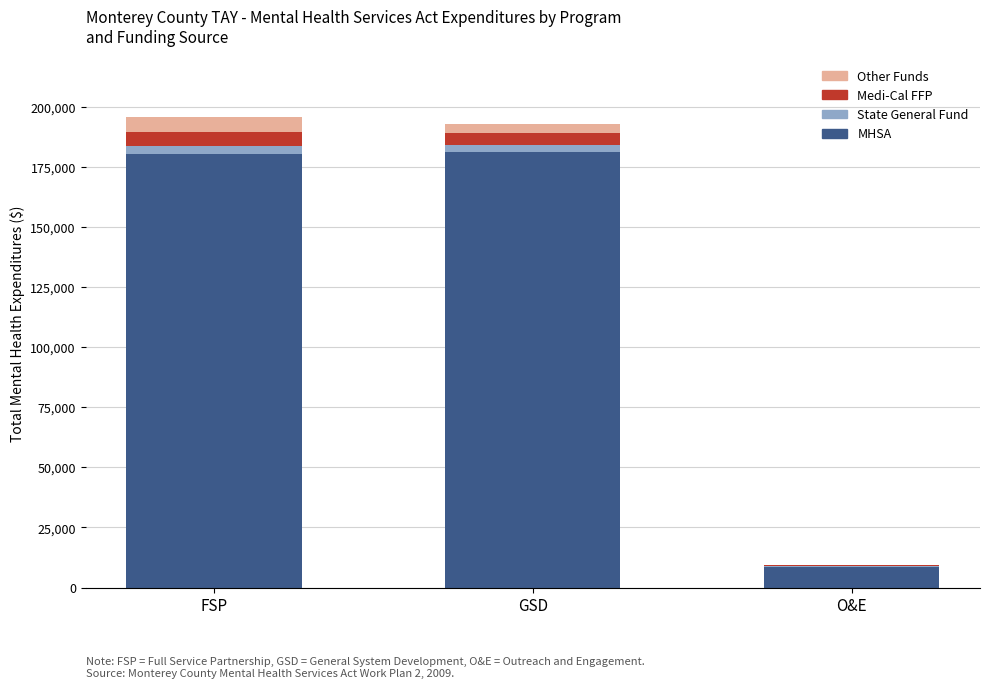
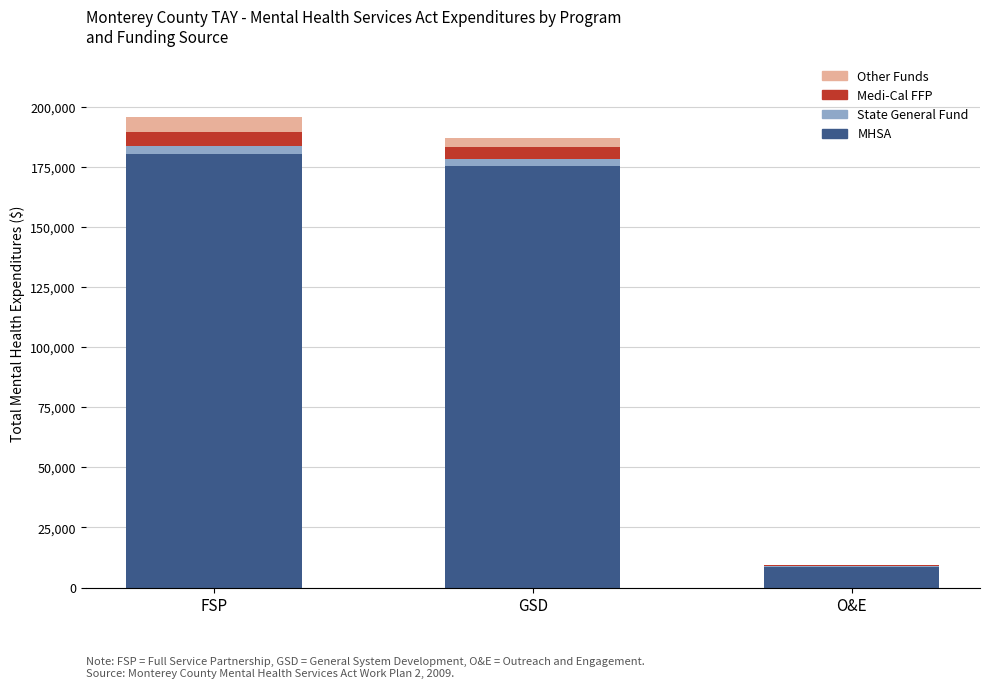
  {
    "MHSA": {
      "FSP": "180,000",
-     "GSD": "181,000",
+     "GSD": "175,000",
      "O&E": "9,000"
    },
    "State General Fund": {
      "FSP": "3,000",
      "GSD": "3,000"
    },
    "Medi-Cal FFP": {
      "FSP": "6,000",
      "GSD": "5,000"
    },
    "Other Funds": {
      "FSP": "6,000",
      "GSD": "4,000",
      "O&E": "0"
    }
  }
